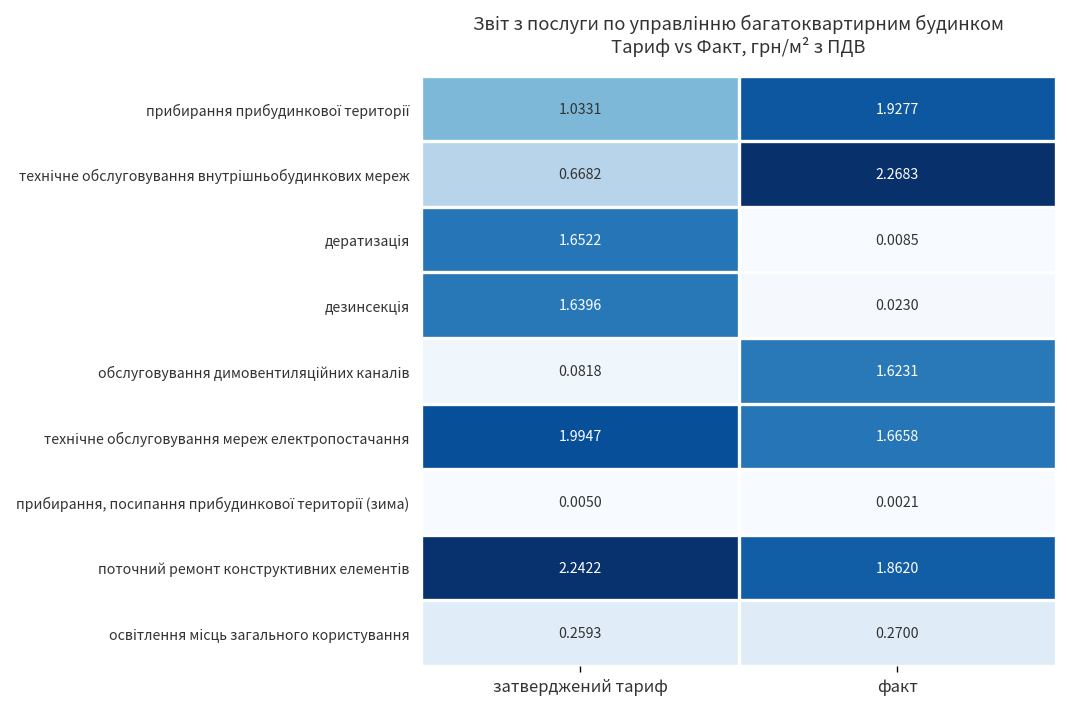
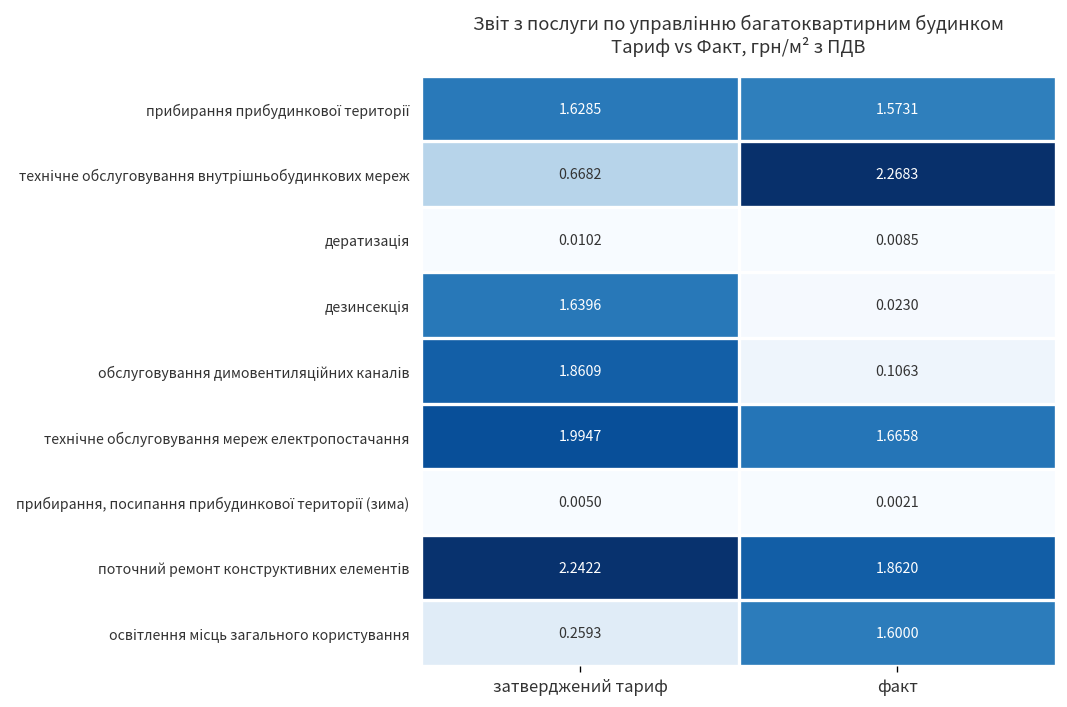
  {
    "прибирання прибудинкової території": {
-     "затверджений тариф": 1.0331,
-     "факт": 1.9277
+     "затверджений тариф": 1.6285,
+     "факт": 1.5731
    },
    "технічне обслуговування внутрішньобудинкових мереж": {
      "затверджений тариф": 0.6682,
      "факт": 2.2683
    },
    "дератизація": {
-     "затверджений тариф": 1.6522,
+     "затверджений тариф": 0.0102,
      "факт": 0.0085
    },
    "дезинсекція": {
      "затверджений тариф": 1.6396,
      "факт": 0.0230
    },
    "обслуговування димовентиляційних каналів": {
-     "затверджений тариф": 0.0818,
-     "факт": 1.6231
+     "затверджений тариф": 1.8609,
+     "факт": 0.1063
    },
    "технічне обслуговування мереж електропостачання": {
      "затверджений тариф": 1.9947,
      "факт": 1.6658
    },
    "прибирання, посипання прибудинкової території (зима)": {
      "затверджений тариф": 0.0050,
      "факт": 0.0021
    },
    "поточний ремонт конструктивних елементів": {
      "затверджений тариф": 2.2422,
      "факт": 1.8620
    },
    "освітлення місць загального користування": {
      "затверджений тариф": 0.2593,
-     "факт": 0.2700
+     "факт": 1.6000
    }
  }
